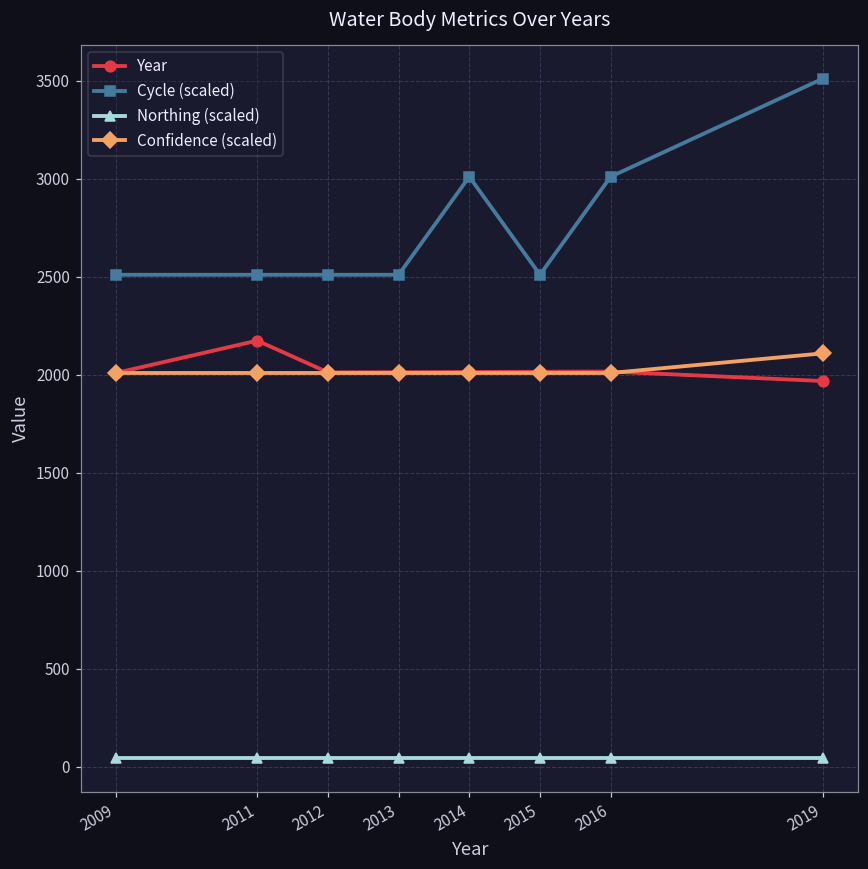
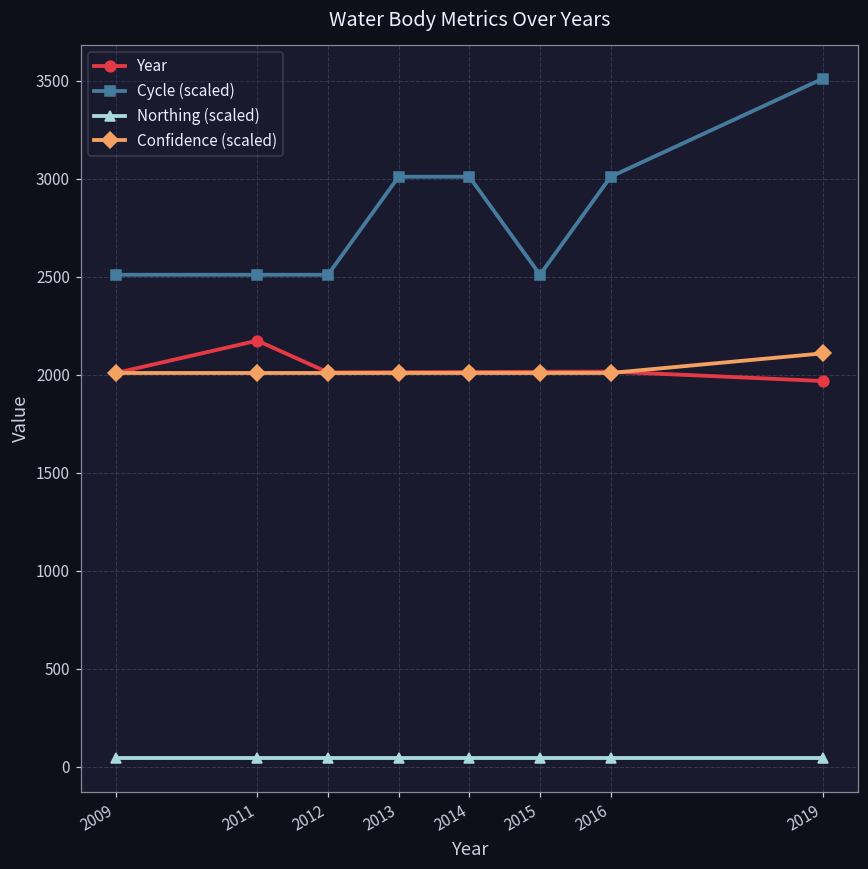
  {
    "Year": {
      "2011": 2170,
      "2019": 1970
    },
    "Cycle (scaled)": {
      "2009": 2510,
      "2011": 2510,
      "2012": 2510,
-     "2013": 2510,
+     "2013": 3010,
      "2014": 3010,
      "2015": 2510,
      "2016": 3010,
      "2019": 3510
    },
    "Northing (scaled)": {
      "2009": 40,
      "2011": 40,
      "2012": 40,
      "2013": 40,
      "2014": 40,
      "2015": 40,
      "2016": 40,
      "2019": 40
    },
    "Confidence (scaled)": {
      "2011": 2010,
      "2019": 2110
    }
  }
